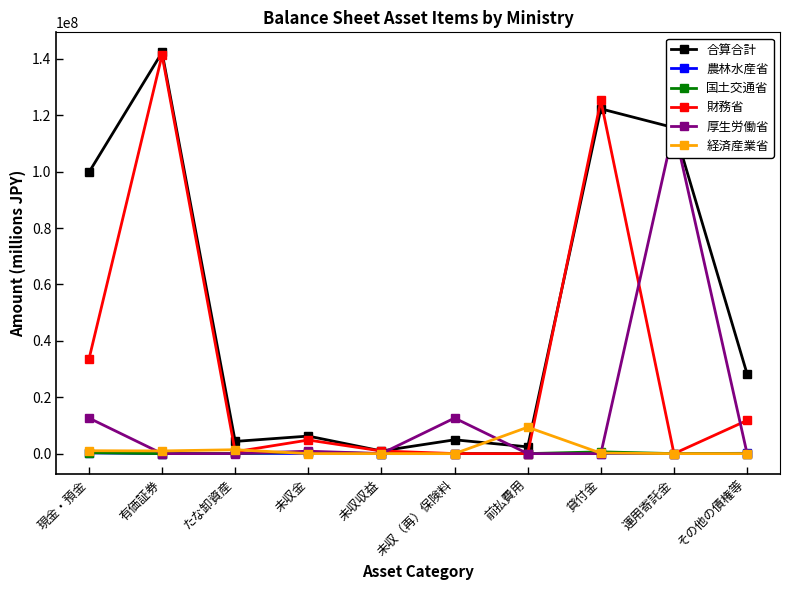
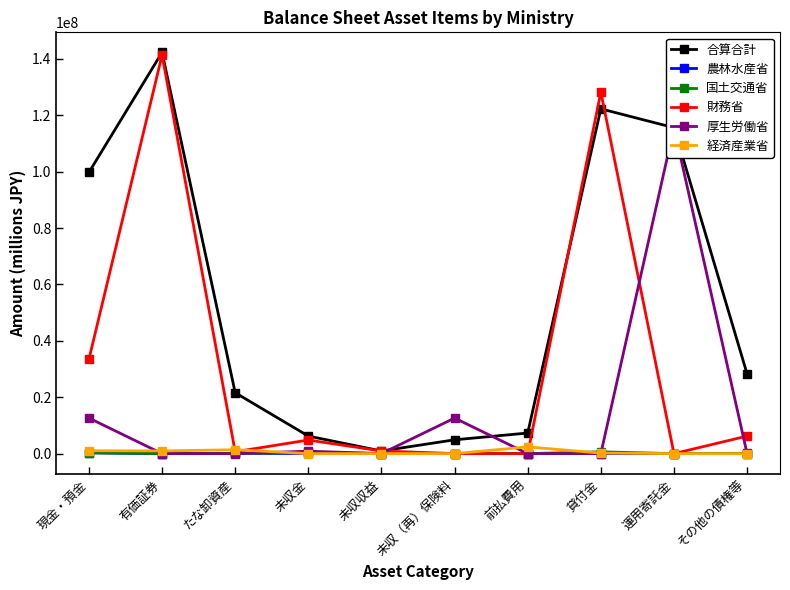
  {
    "合算合計": {
      "現金・預金": 100000000,
      "有価証券": 142000000,
-     "たな卸資産": 4000000,
+     "たな卸資産": 22000000,
      "未収金": 6000000,
      "未収（再）保険料": 5000000,
-     "前払費用": 2000000,
+     "前払費用": 7000000,
      "貸付金": 122000000,
      "その他の債権等": 28000000
    },
    "財務省": {
      "現金・預金": 33000000,
      "有価証券": 141000000,
      "未収金": 5000000,
-     "貸付金": 125000000,
-     "その他の債権等": 12000000
+     "貸付金": 128000000,
+     "その他の債権等": 6000000
    },
    "厚生労働省": {
      "現金・預金": 13000000,
      "未収（再）保険料": 13000000
    },
    "経済産業省": {
      "有価証券": 1000000,
-     "前払費用": 9000000
+     "前払費用": 2000000
    }
  }
